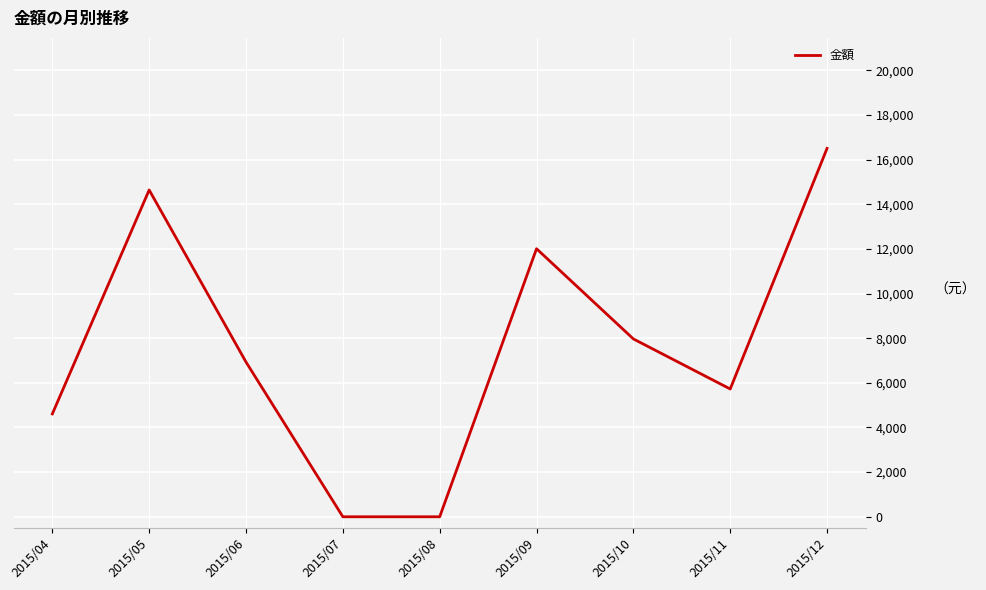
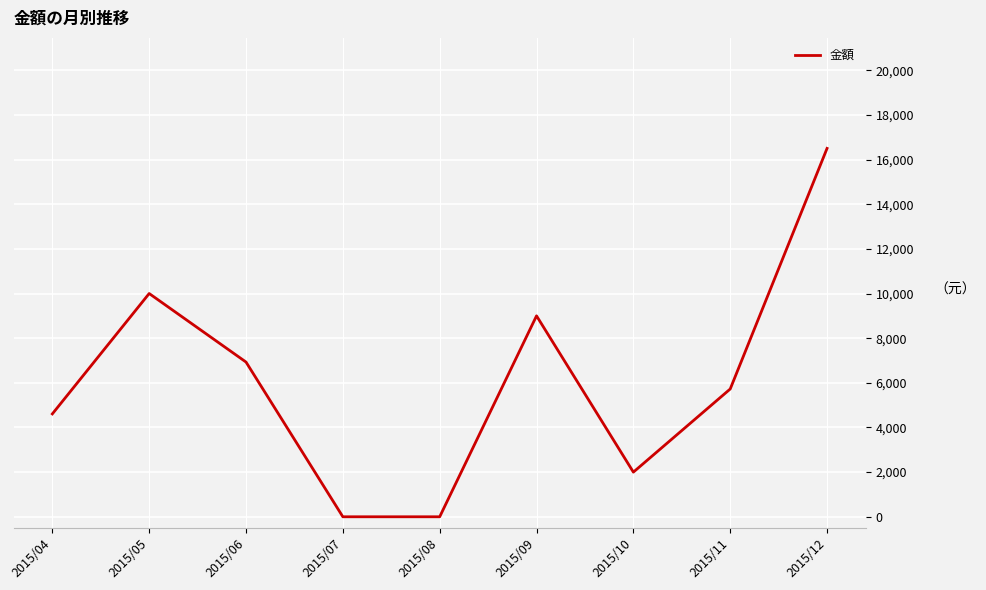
  {
    "2015/04": "4,600",
-   "2015/05": "14,600",
+   "2015/05": "10,000",
    "2015/06": "6,900",
    "2015/07": "0",
    "2015/08": "0",
-   "2015/09": "12,000",
-   "2015/10": "8,000",
+   "2015/09": "9,000",
+   "2015/10": "2,000",
    "2015/11": "5,700",
    "2015/12": "16,500"
  }
